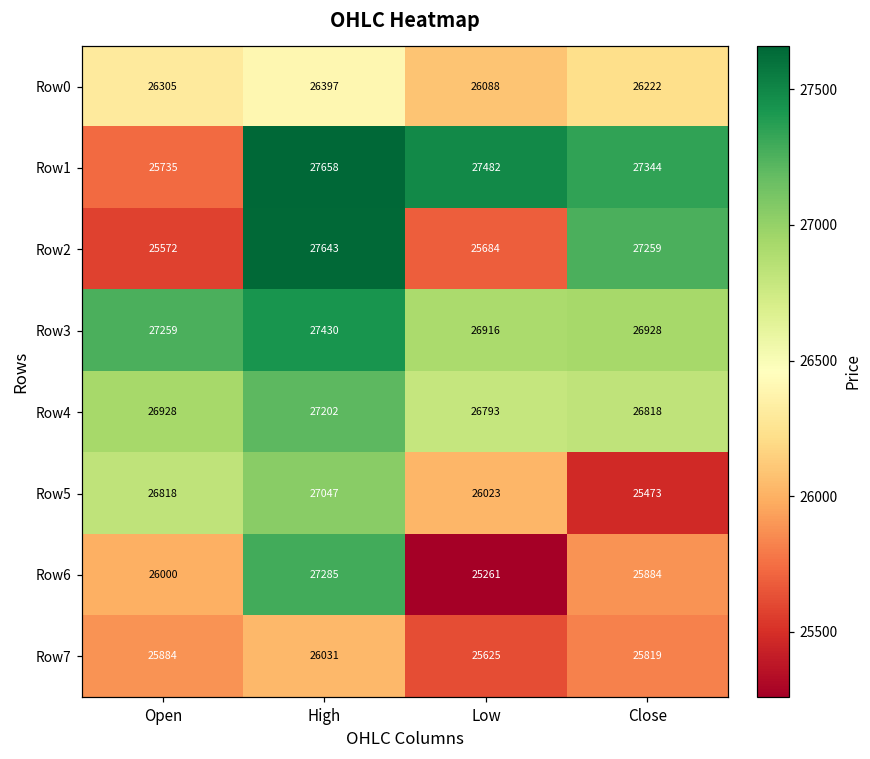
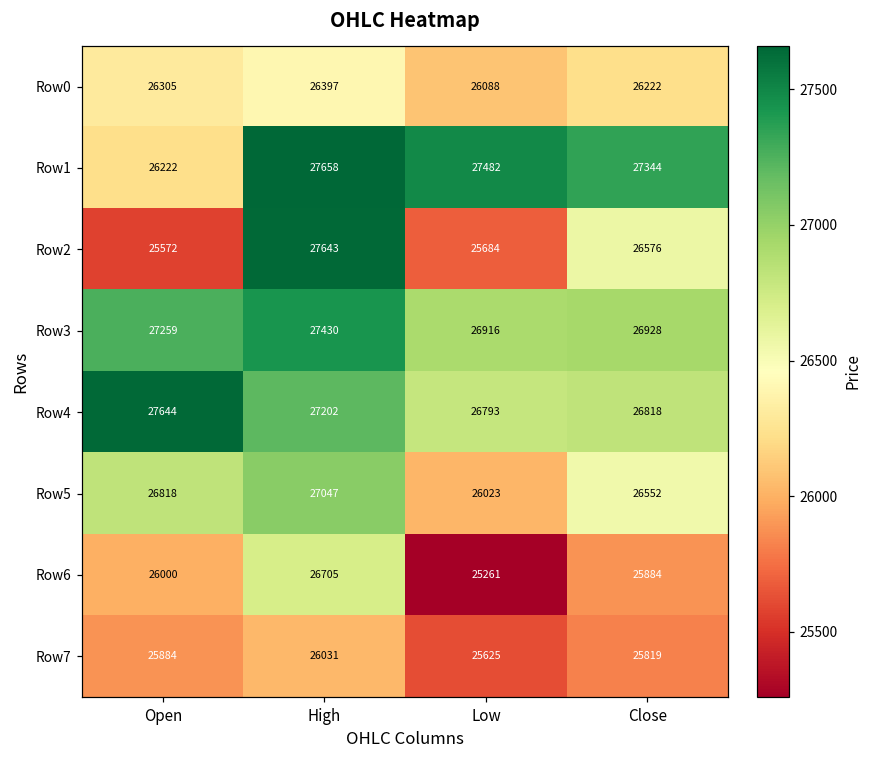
  {
    "Row0": {
      "Open": 26305,
      "High": 26397,
      "Low": 26088,
      "Close": 26222
    },
    "Row1": {
-     "Open": 25735,
+     "Open": 26222,
      "High": 27658,
      "Low": 27482,
      "Close": 27344
    },
    "Row2": {
      "Open": 25572,
      "High": 27643,
      "Low": 25684,
-     "Close": 27259
+     "Close": 26576
    },
    "Row3": {
      "Open": 27259,
      "High": 27430,
      "Low": 26916,
      "Close": 26928
    },
    "Row4": {
-     "Open": 26928,
+     "Open": 27644,
      "High": 27202,
      "Low": 26793,
      "Close": 26818
    },
    "Row5": {
      "Open": 26818,
      "High": 27047,
      "Low": 26023,
-     "Close": 25473
+     "Close": 26552
    },
    "Row6": {
      "Open": 26000,
-     "High": 27285,
+     "High": 26705,
      "Low": 25261,
      "Close": 25884
    },
    "Row7": {
      "Open": 25884,
      "High": 26031,
      "Low": 25625,
      "Close": 25819
    }
  }
